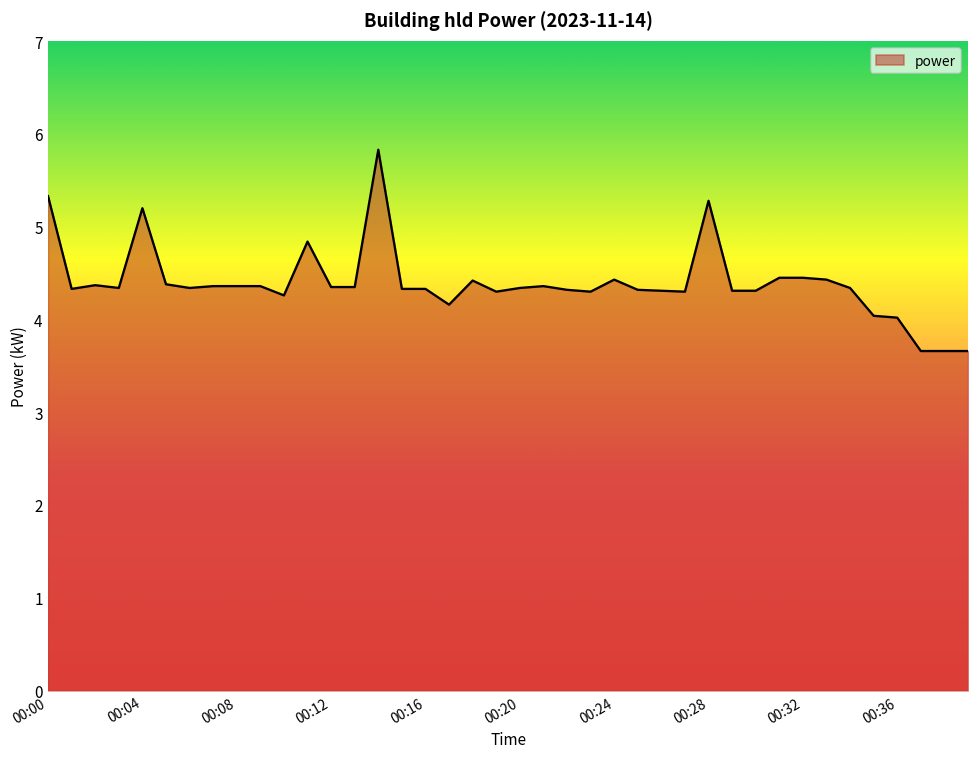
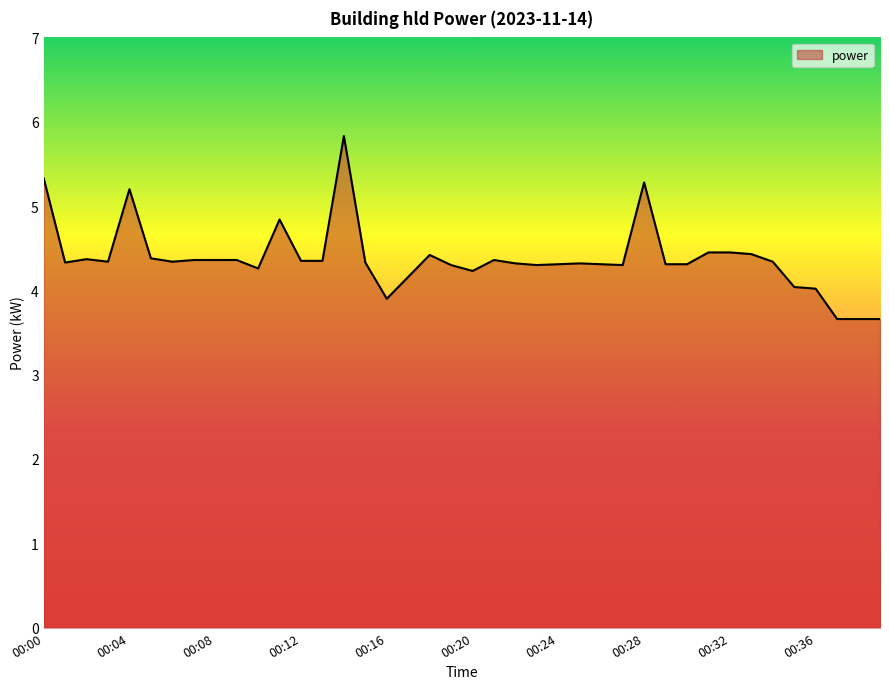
  {
    "00:00": 5.3,
    "00:04": 5.2,
    "00:08": 4.4,
    "00:12": 4.4,
-   "00:16": 4.3,
-   "00:20": 4.3,
-   "00:24": 4.4,
+   "00:16": 3.9,
+   "00:20": 4.2,
+   "00:24": 4.3,
    "00:28": 5.3,
    "00:32": 4.5,
    "00:36": 4.0
  }
